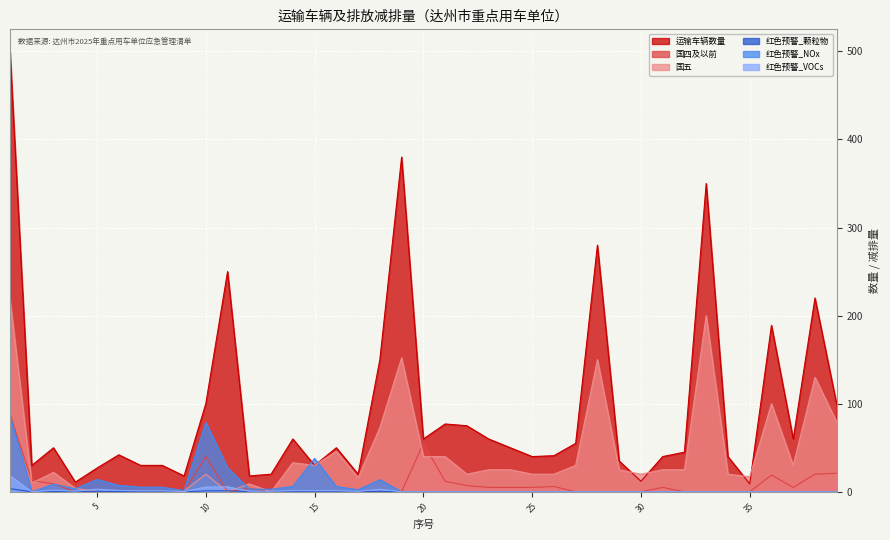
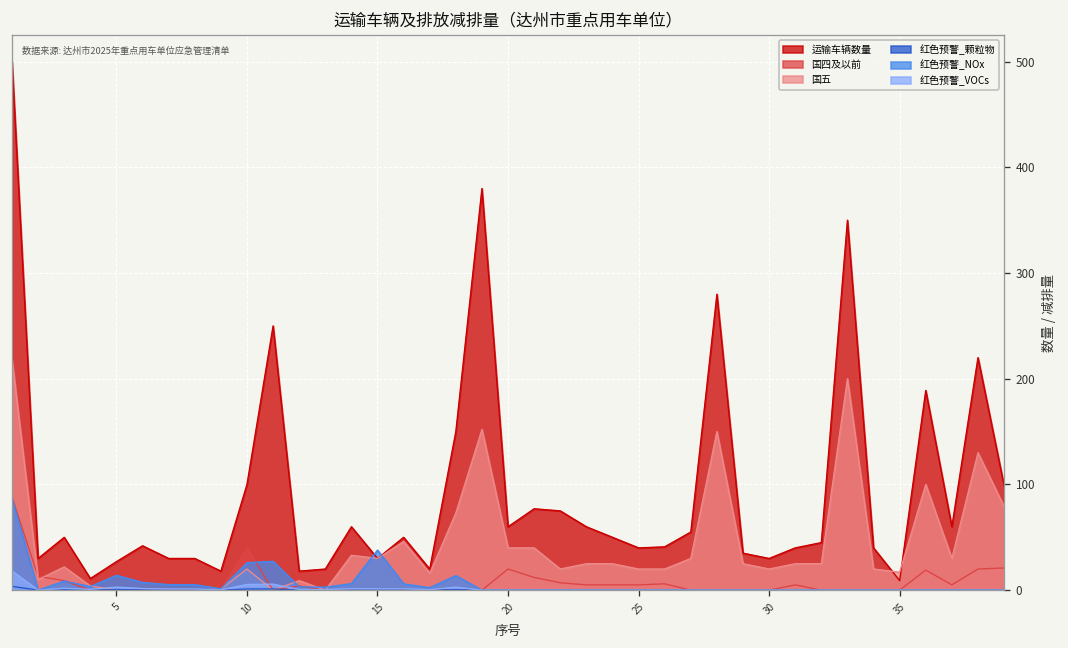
  {
    "运输车辆数量": {
      "5": 30,
      "10": 100,
      "20": 60,
      "25": 40,
-     "30": 10,
+     "30": 30,
      "35": 10
    },
    "国四及以前": {
      "10": 40,
-     "20": 60,
+     "20": 20,
      "25": 10
    },
    "国五": {
      "10": 20,
      "20": 40,
      "25": 20,
      "30": 20,
      "35": 20
    },
    "红色预警_颗粒物": {
      "10": 0
    },
    "红色预警_NOx": {
      "5": 10,
-     "10": 80,
+     "10": 30,
      "15": 40
    },
    "红色预警_VOCs": {
      "10": 10
    }
  }
